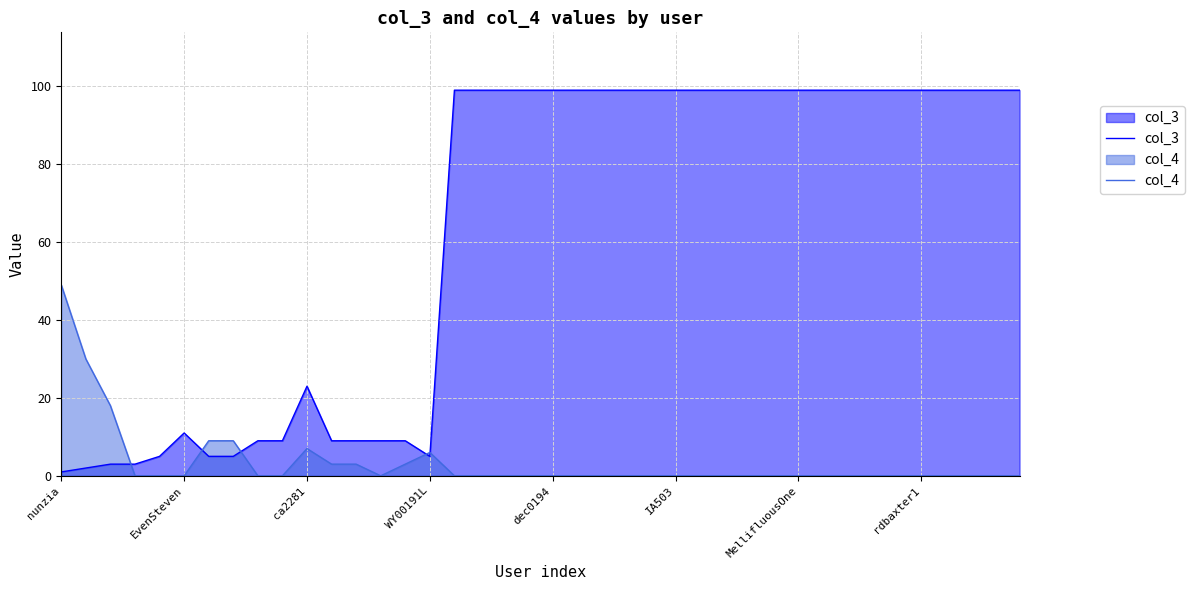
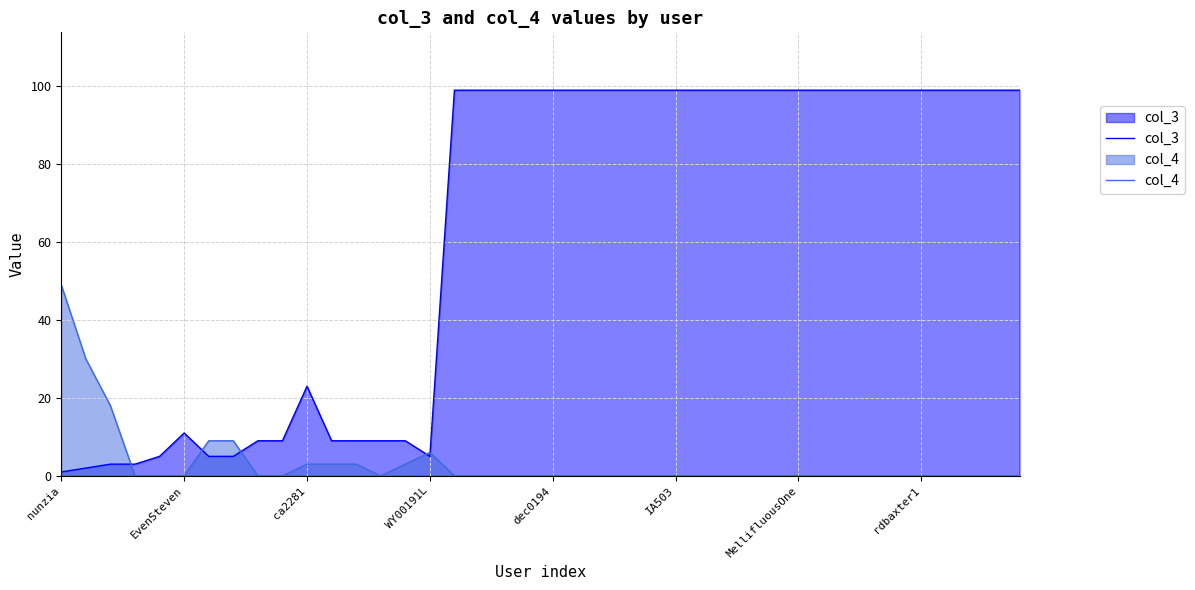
  {
    "col_3": {
      "nunzia": 1,
      "EvenSteven": 11,
      "ca2281": 23,
      "WY00191L": 5,
      "dec0194": 99,
      "IA503": 99,
      "MellifluousOne": 99,
      "rdbaxter1": 99
    },
    "col_4": {
      "nunzia": 49,
      "EvenSteven": 0,
-     "ca2281": 7,
+     "ca2281": 3,
      "WY00191L": 6,
      "dec0194": 0,
      "IA503": 0,
      "MellifluousOne": 0,
      "rdbaxter1": 0
    }
  }
